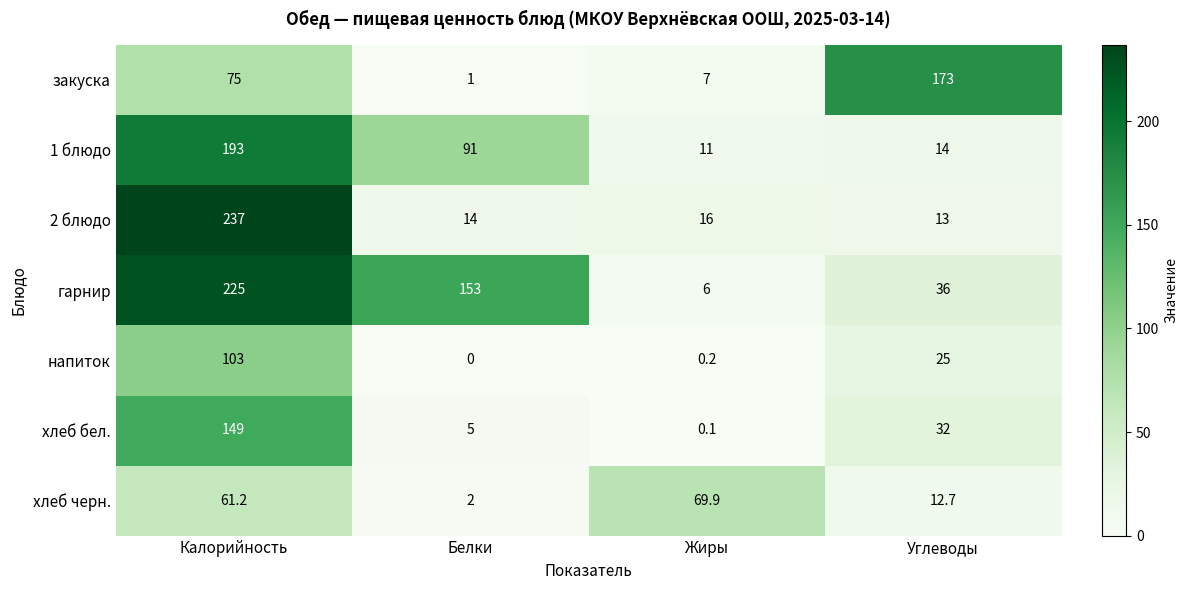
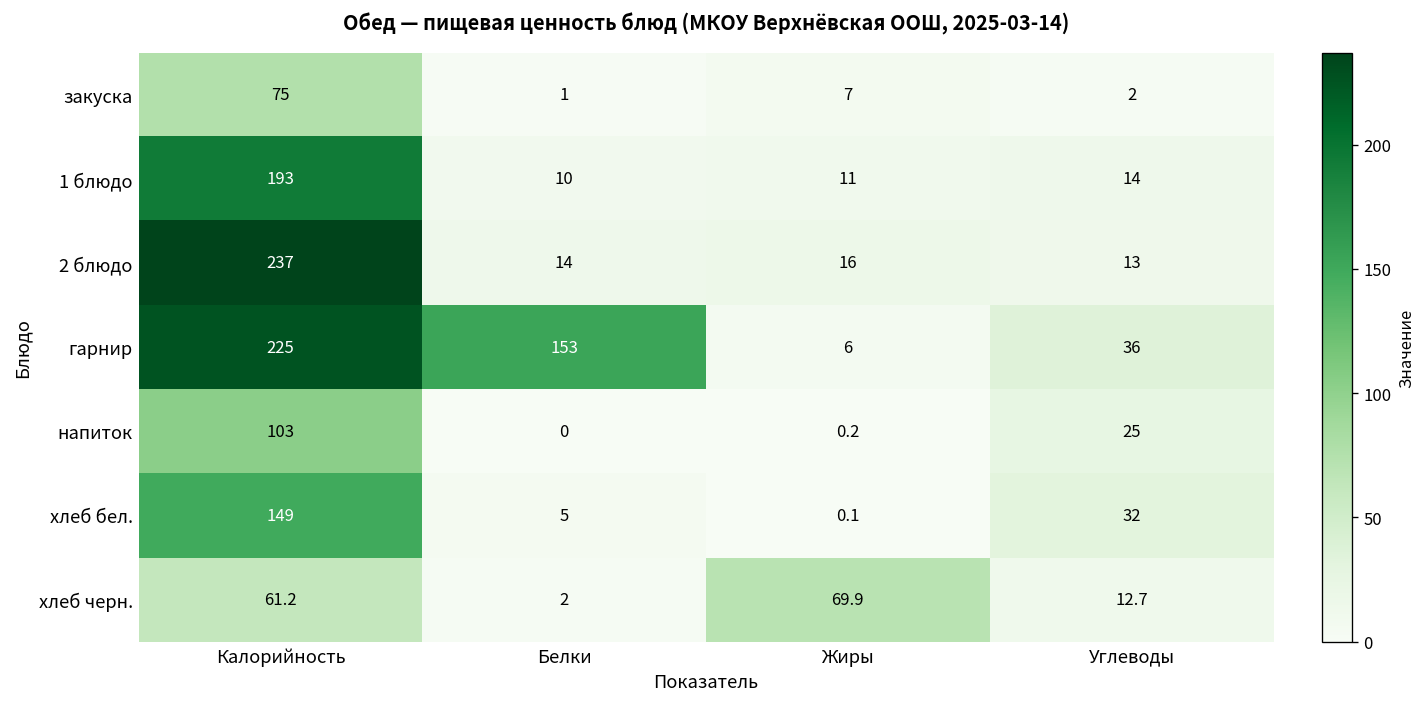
  {
    "закуска": {
      "Калорийность": 75,
      "Белки": 1,
      "Жиры": 7,
-     "Углеводы": 173
+     "Углеводы": 2
    },
    "1 блюдо": {
      "Калорийность": 193,
-     "Белки": 91,
+     "Белки": 10,
      "Жиры": 11,
      "Углеводы": 14
    },
    "2 блюдо": {
      "Калорийность": 237,
      "Белки": 14,
      "Жиры": 16,
      "Углеводы": 13
    },
    "гарнир": {
      "Калорийность": 225,
      "Белки": 153,
      "Жиры": 6,
      "Углеводы": 36
    },
    "напиток": {
      "Калорийность": 103,
      "Белки": 0,
      "Жиры": 0.2,
      "Углеводы": 25
    },
    "хлеб бел.": {
      "Калорийность": 149,
      "Белки": 5,
      "Жиры": 0.1,
      "Углеводы": 32
    },
    "хлеб черн.": {
      "Калорийность": 61.2,
      "Белки": 2,
      "Жиры": 69.9,
      "Углеводы": 12.7
    }
  }
